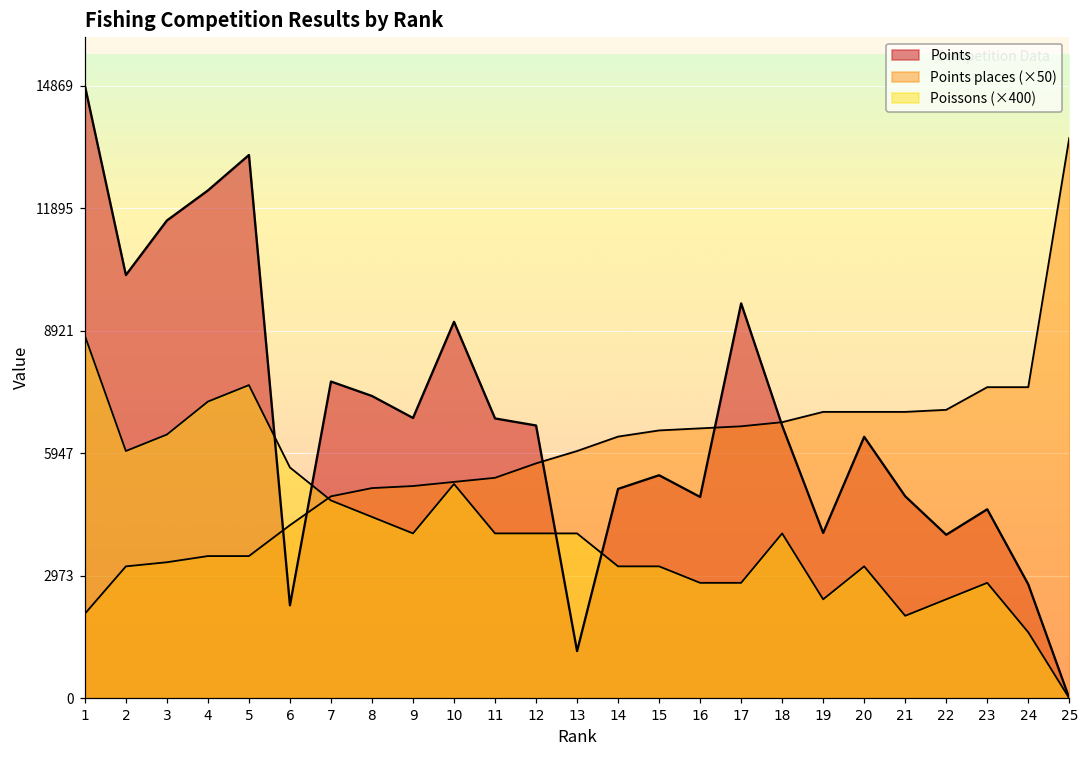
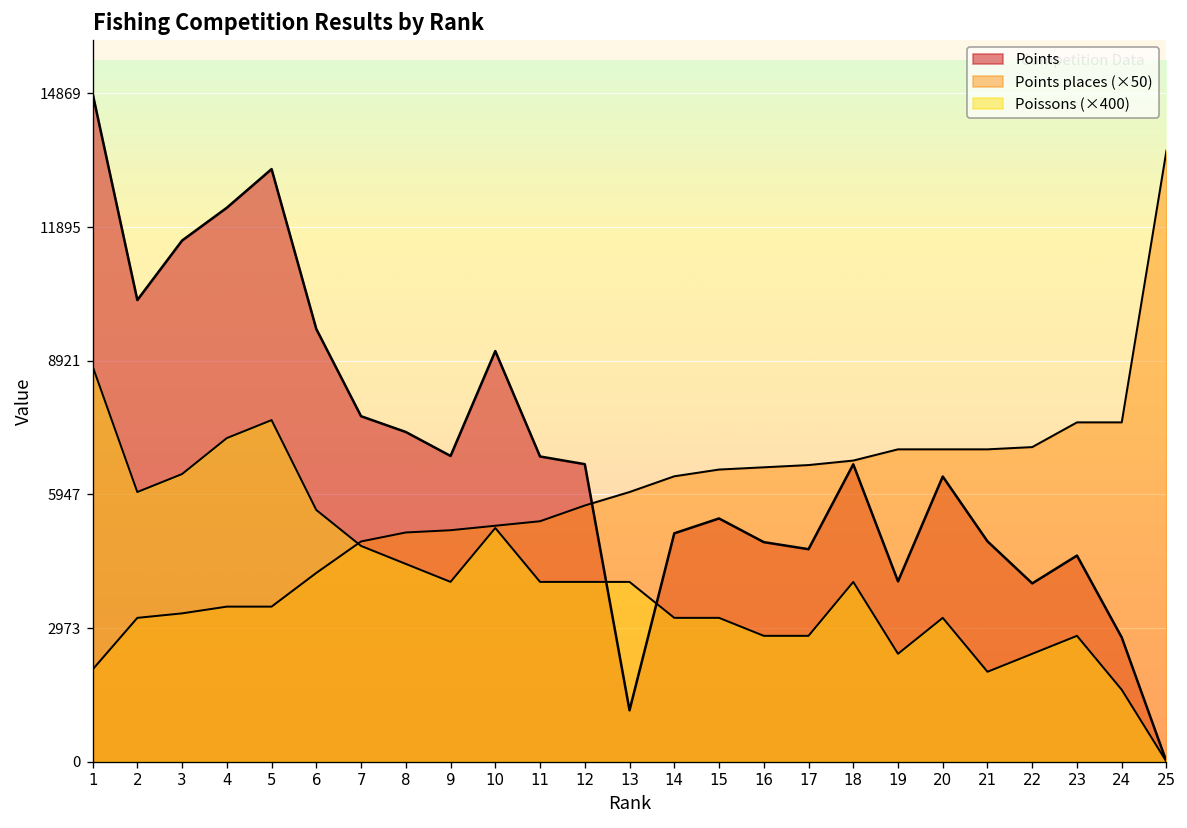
  {
    "Points": {
      "1": 14900,
      "2": 10300,
      "3": 11600,
      "4": 12300,
      "5": 13200,
-     "6": 2300,
+     "6": 9600,
      "7": 7700,
      "8": 7300,
      "9": 6800,
      "10": 9100,
      "11": 6800,
      "12": 6600,
      "13": 1100,
      "14": 5100,
      "15": 5400,
      "16": 4900,
-     "17": 9600,
+     "17": 4700,
      "18": 6600,
      "19": 4000,
      "20": 6300,
      "21": 4900,
      "22": 4000,
      "23": 4600,
      "24": 2800
    }
  }
